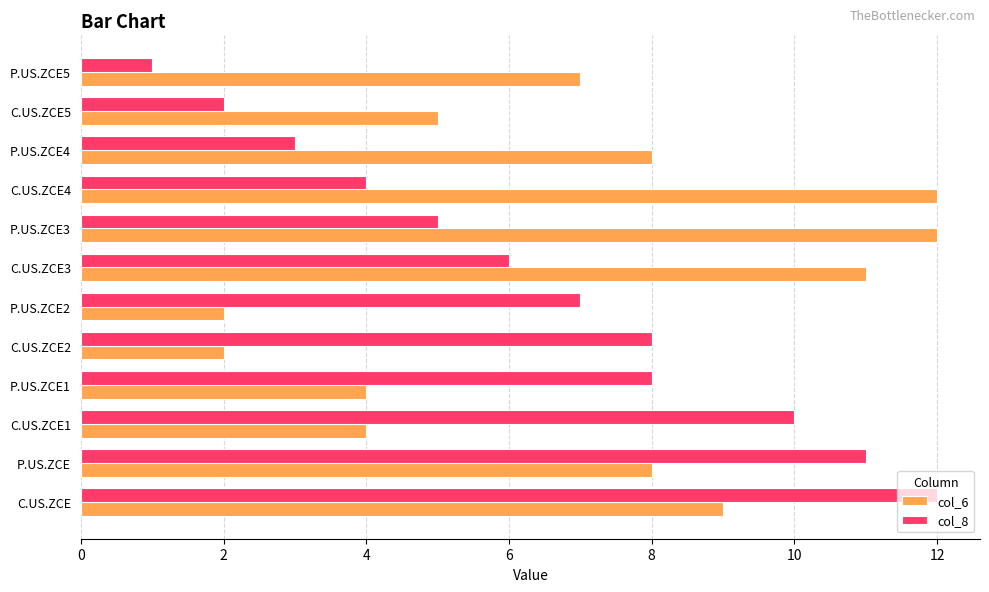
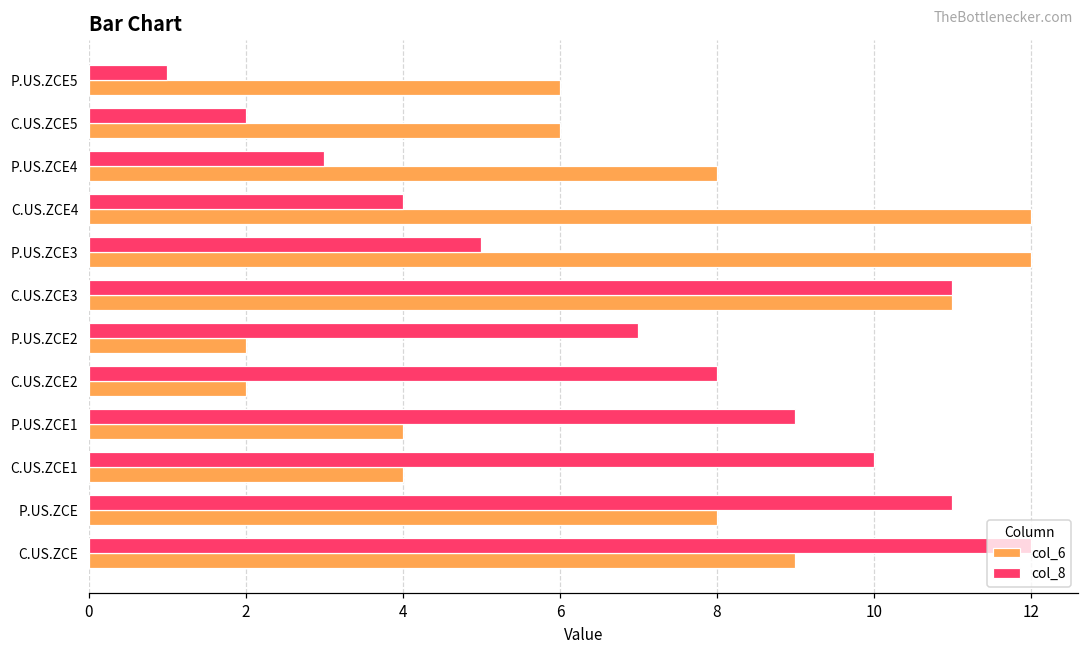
  {
    "col_6": {
-     "P.US.ZCE5": 7,
-     "C.US.ZCE5": 5,
+     "P.US.ZCE5": 6,
+     "C.US.ZCE5": 6,
      "P.US.ZCE4": 8,
      "C.US.ZCE4": 12,
      "P.US.ZCE3": 12,
      "C.US.ZCE3": 11,
      "P.US.ZCE2": 2,
      "C.US.ZCE2": 2,
      "P.US.ZCE1": 4,
      "C.US.ZCE1": 4,
      "P.US.ZCE": 8,
      "C.US.ZCE": 9
    },
    "col_8": {
      "P.US.ZCE5": 1,
      "C.US.ZCE5": 2,
      "P.US.ZCE4": 3,
      "C.US.ZCE4": 4,
      "P.US.ZCE3": 5,
-     "C.US.ZCE3": 6,
+     "C.US.ZCE3": 11,
      "P.US.ZCE2": 7,
      "C.US.ZCE2": 8,
-     "P.US.ZCE1": 8,
+     "P.US.ZCE1": 9,
      "C.US.ZCE1": 10,
      "P.US.ZCE": 11
    }
  }
